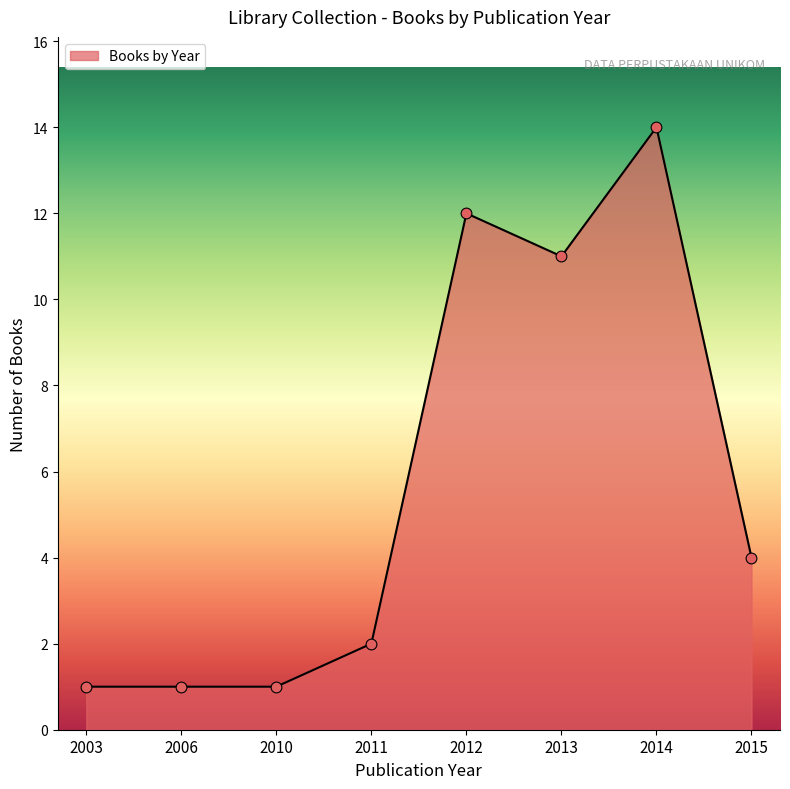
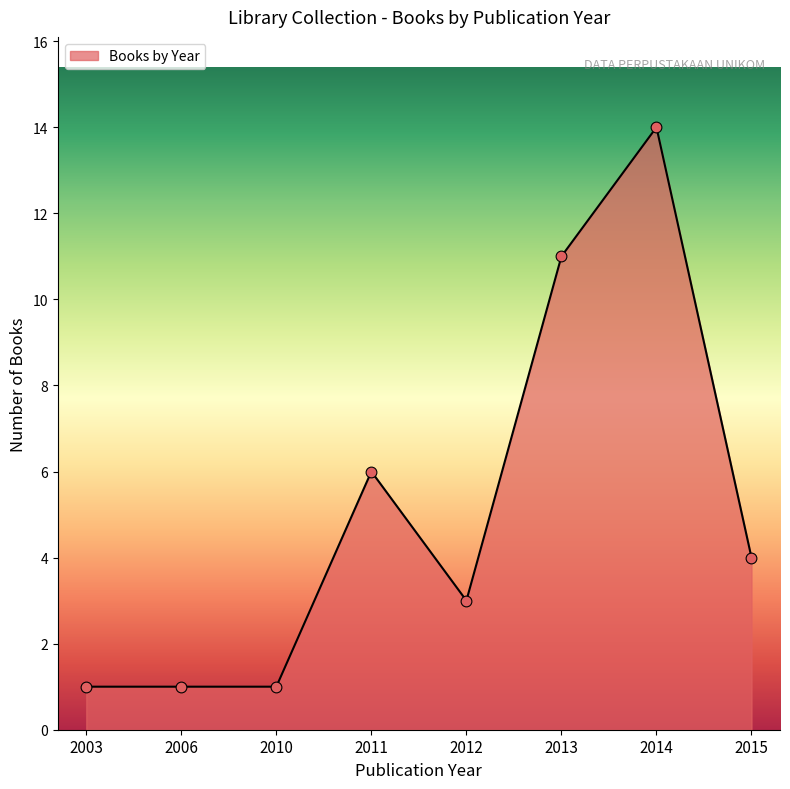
  {
    "2003": 1,
    "2006": 1,
    "2010": 1,
-   "2011": 2,
-   "2012": 12,
+   "2011": 6,
+   "2012": 3,
    "2013": 11,
    "2014": 14,
    "2015": 4
  }
